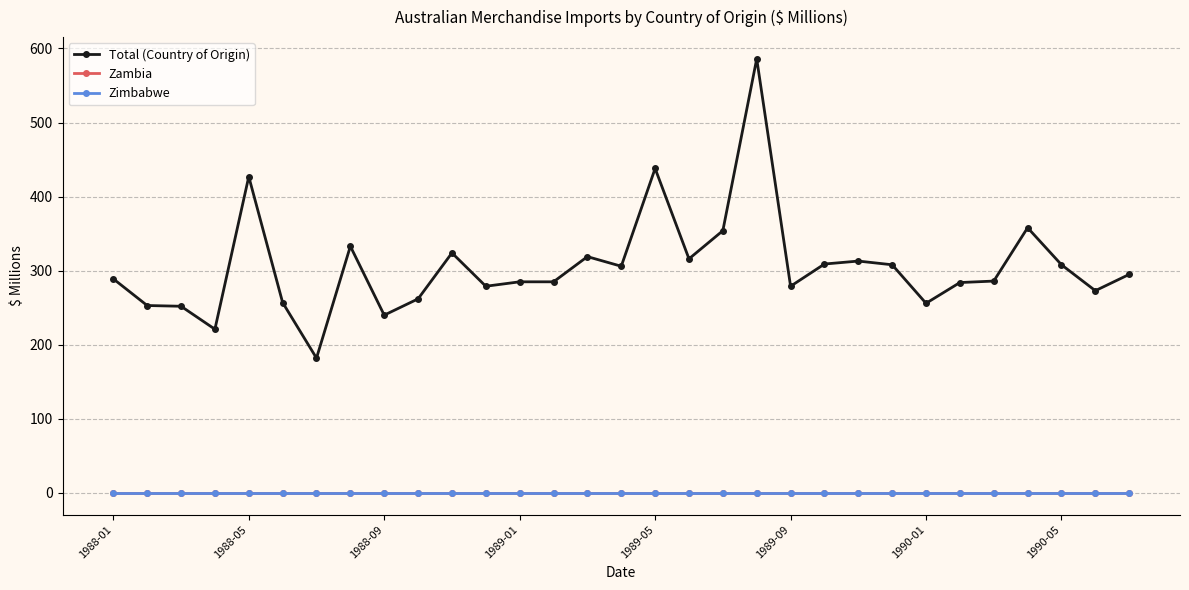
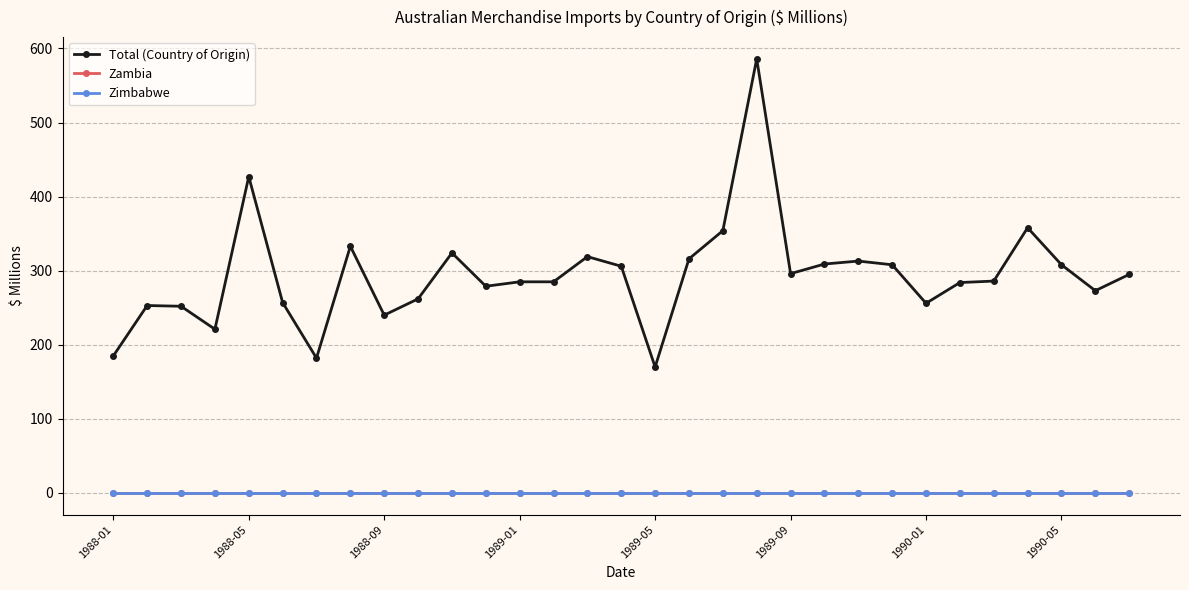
  {
    "Total (Country of Origin)": {
-     "1988-01": 290,
+     "1988-01": 190,
      "1988-05": 430,
      "1988-09": 240,
      "1989-01": 290,
-     "1989-05": 440,
-     "1989-09": 280,
+     "1989-05": 170,
+     "1989-09": 300,
      "1990-01": 260,
      "1990-05": 310
    },
    "Zimbabwe": {
      "1988-01": 0,
      "1988-05": 0,
      "1988-09": 0,
      "1989-01": 0,
      "1989-05": 0,
      "1989-09": 0,
      "1990-01": 0,
      "1990-05": 0
    }
  }
